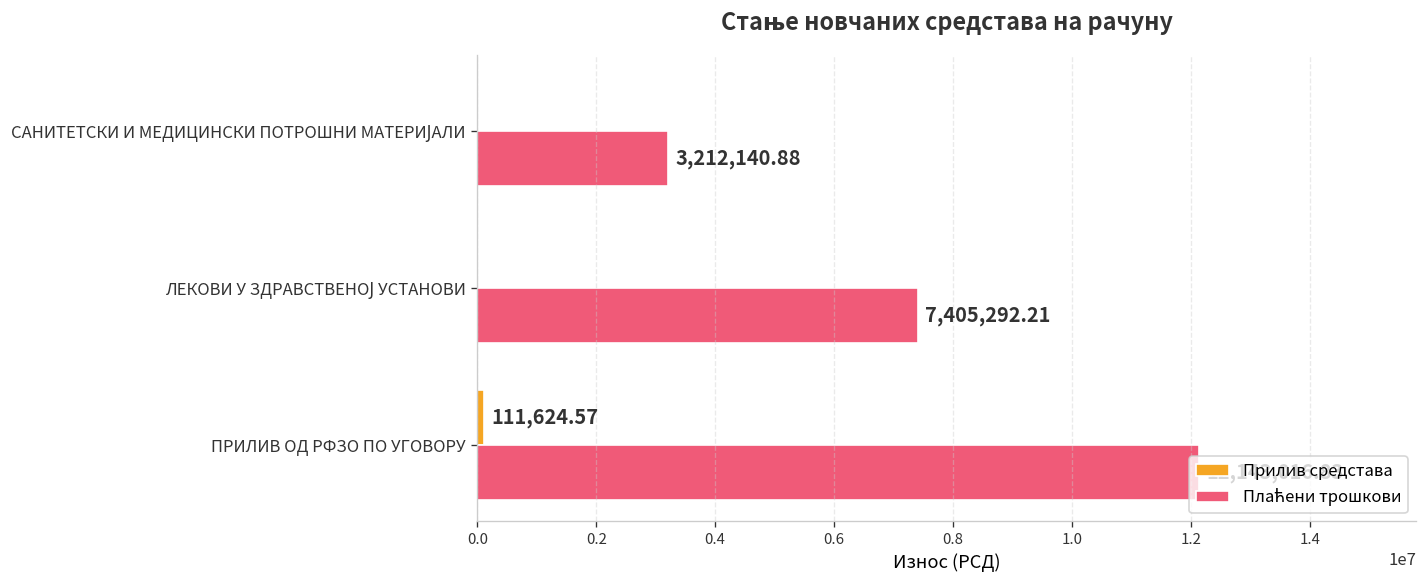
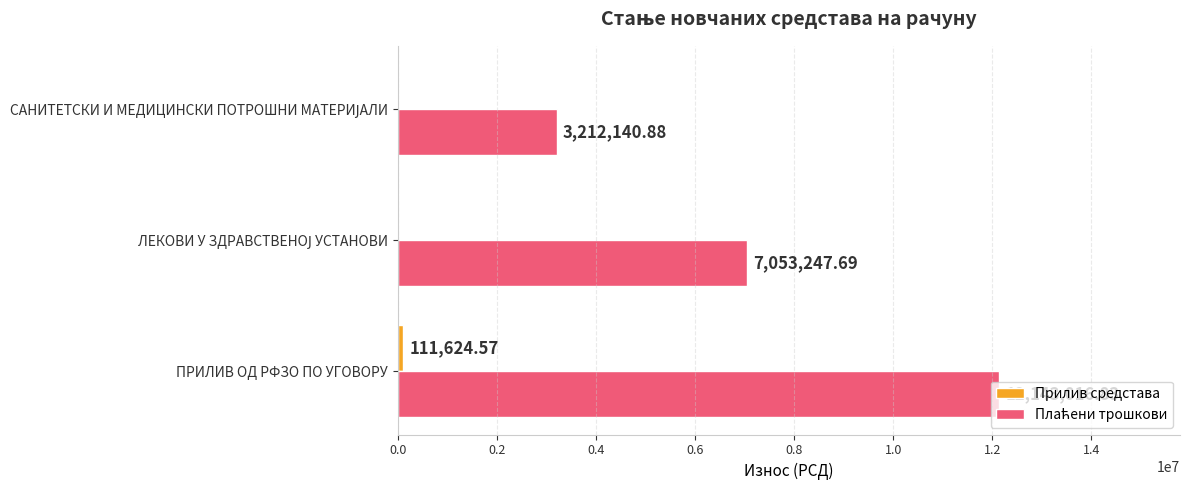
  {
    "Прилив средстава": {
      "ПРИЛИВ ОД РФЗО ПО УГОВОРУ": "111,624.57"
    },
    "Плаћени трошкови": {
      "САНИТЕТСКИ И МЕДИЦИНСКИ ПОТРОШНИ МАТЕРИЈАЛИ": "3,212,140.88",
-     "ЛЕКОВИ У ЗДРАВСТВЕНОЈ УСТАНОВИ": "7,405,292.21"
+     "ЛЕКОВИ У ЗДРАВСТВЕНОЈ УСТАНОВИ": "7,053,247.69"
    }
  }
